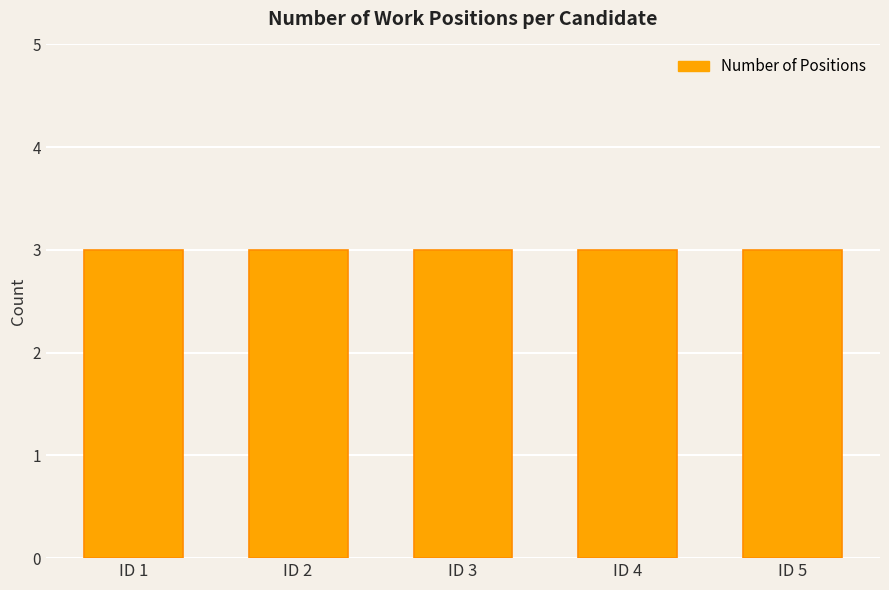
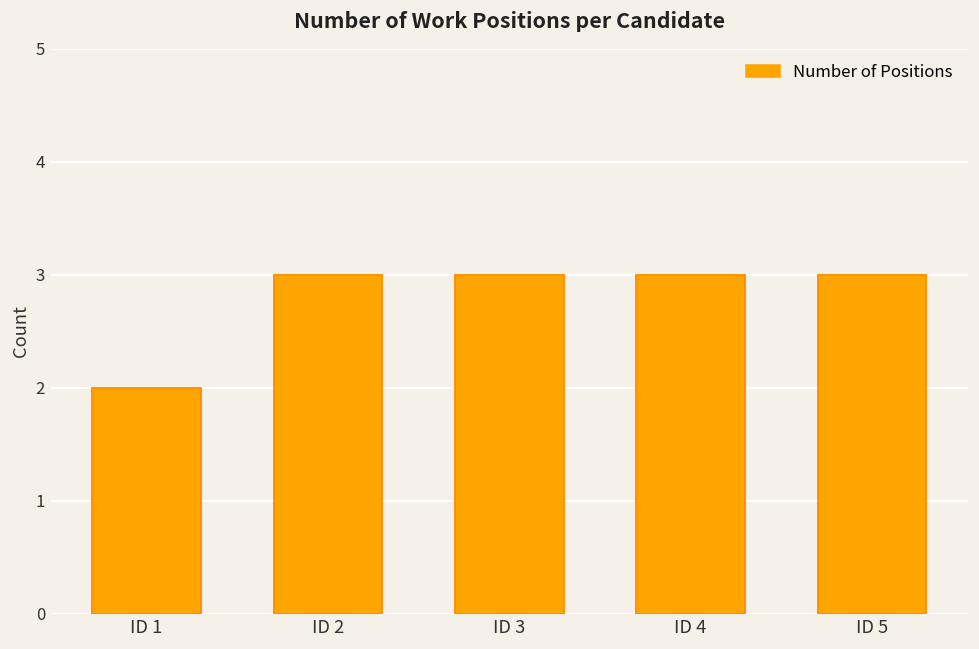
  {
-   "ID 1": 3,
+   "ID 1": 2,
    "ID 2": 3,
    "ID 3": 3,
    "ID 4": 3,
    "ID 5": 3
  }
